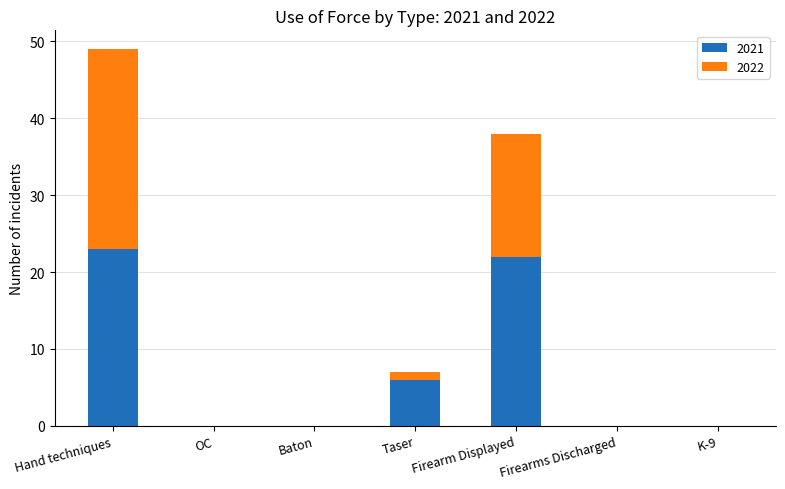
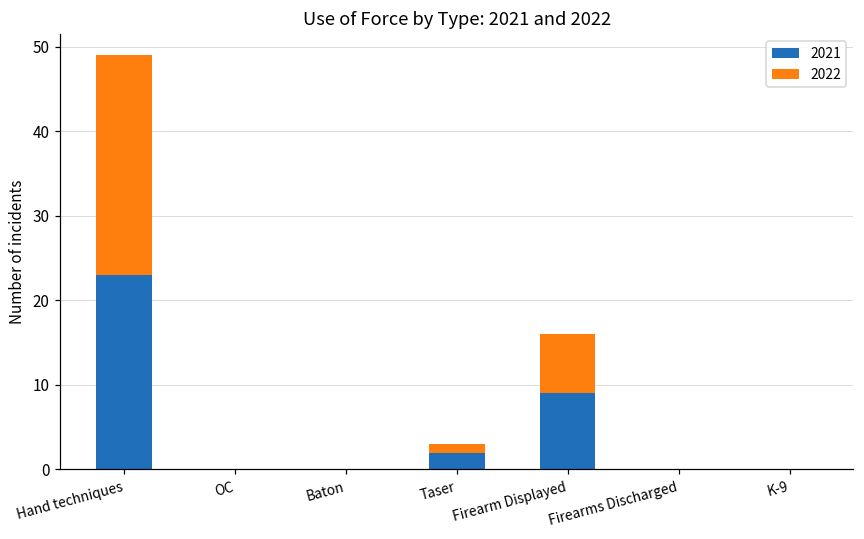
  {
    "2021": {
      "Hand techniques": 23,
      "OC": 0,
      "Baton": 0,
-     "Taser": 6,
-     "Firearm Displayed": 22,
+     "Taser": 2,
+     "Firearm Displayed": 9,
      "Firearms Discharged": 0,
      "K-9": 0
    },
    "2022": {
      "Hand techniques": 26,
      "OC": 0,
      "Baton": 0,
      "Taser": 1,
-     "Firearm Displayed": 16,
+     "Firearm Displayed": 7,
      "Firearms Discharged": 0,
      "K-9": 0
    }
  }
